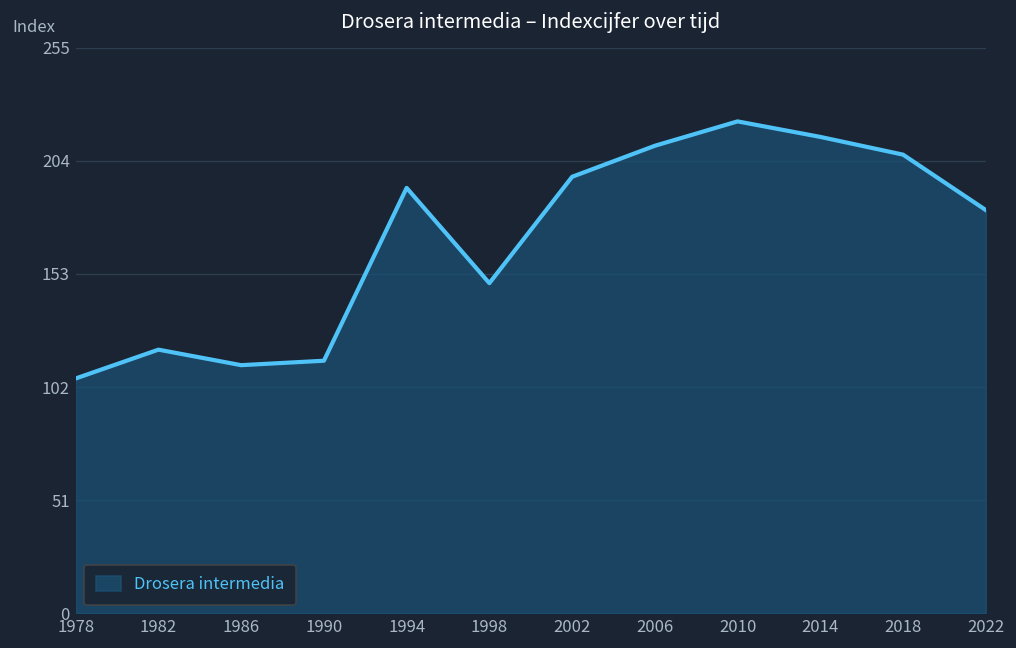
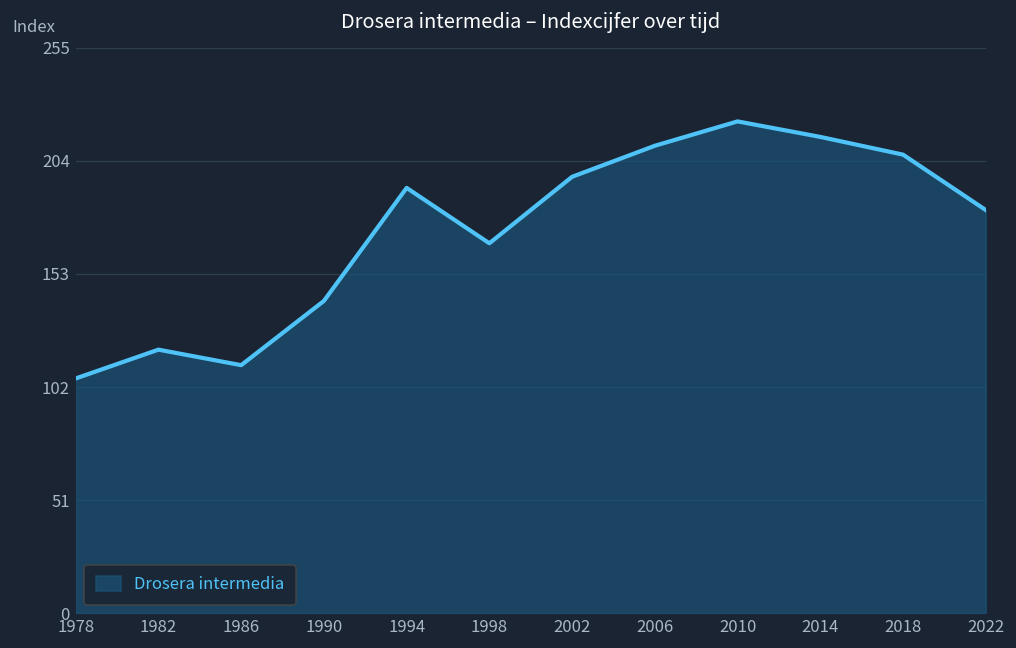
  {
    "1978": 106,
    "1982": 119,
    "1986": 112,
-   "1990": 114,
+   "1990": 141,
    "1994": 192,
-   "1998": 149,
+   "1998": 167,
    "2002": 197,
    "2006": 211,
    "2010": 222,
    "2014": 215,
    "2018": 207,
    "2022": 182
  }
